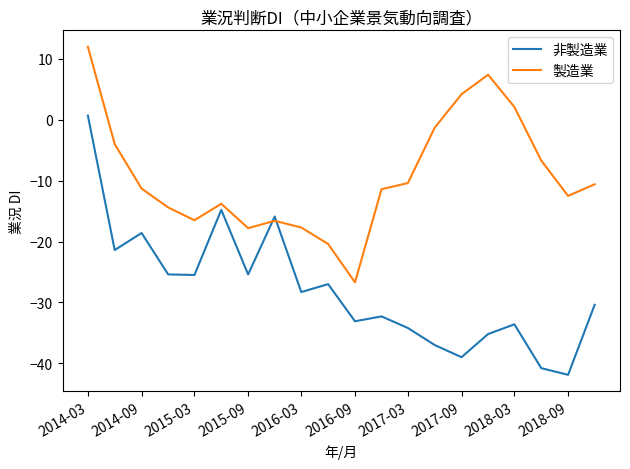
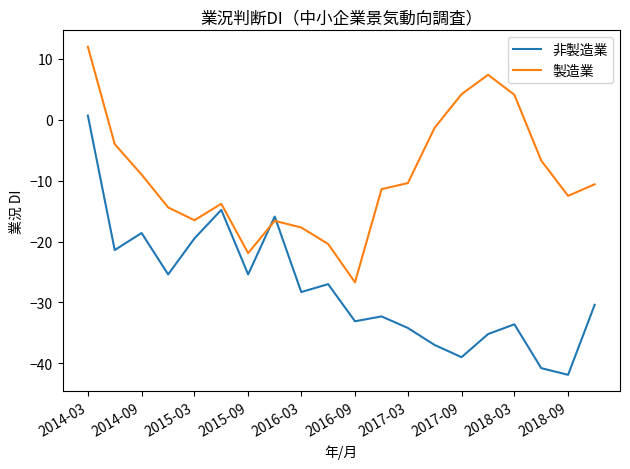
  {
    "非製造業": {
      "2014-03": 1,
      "2014-09": -19,
-     "2015-03": -26,
+     "2015-03": -20,
      "2015-09": -25,
      "2016-03": -28,
      "2016-09": -33,
      "2017-03": -34,
      "2017-09": -39,
      "2018-03": -34,
      "2018-09": -42
    },
    "製造業": {
      "2014-03": 12,
-     "2014-09": -11,
+     "2014-09": -9,
      "2015-03": -17,
-     "2015-09": -18,
+     "2015-09": -22,
      "2016-03": -18,
      "2016-09": -27,
      "2017-03": -10,
      "2017-09": 4,
-     "2018-03": 2,
+     "2018-03": 4,
      "2018-09": -13
    }
  }
